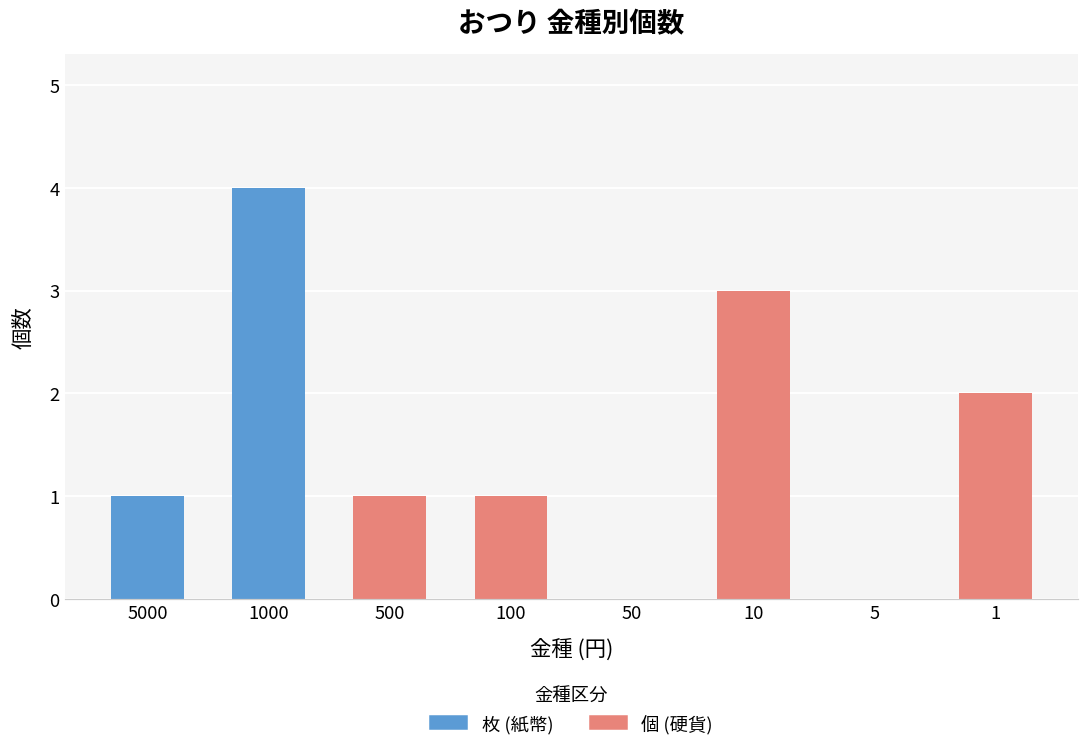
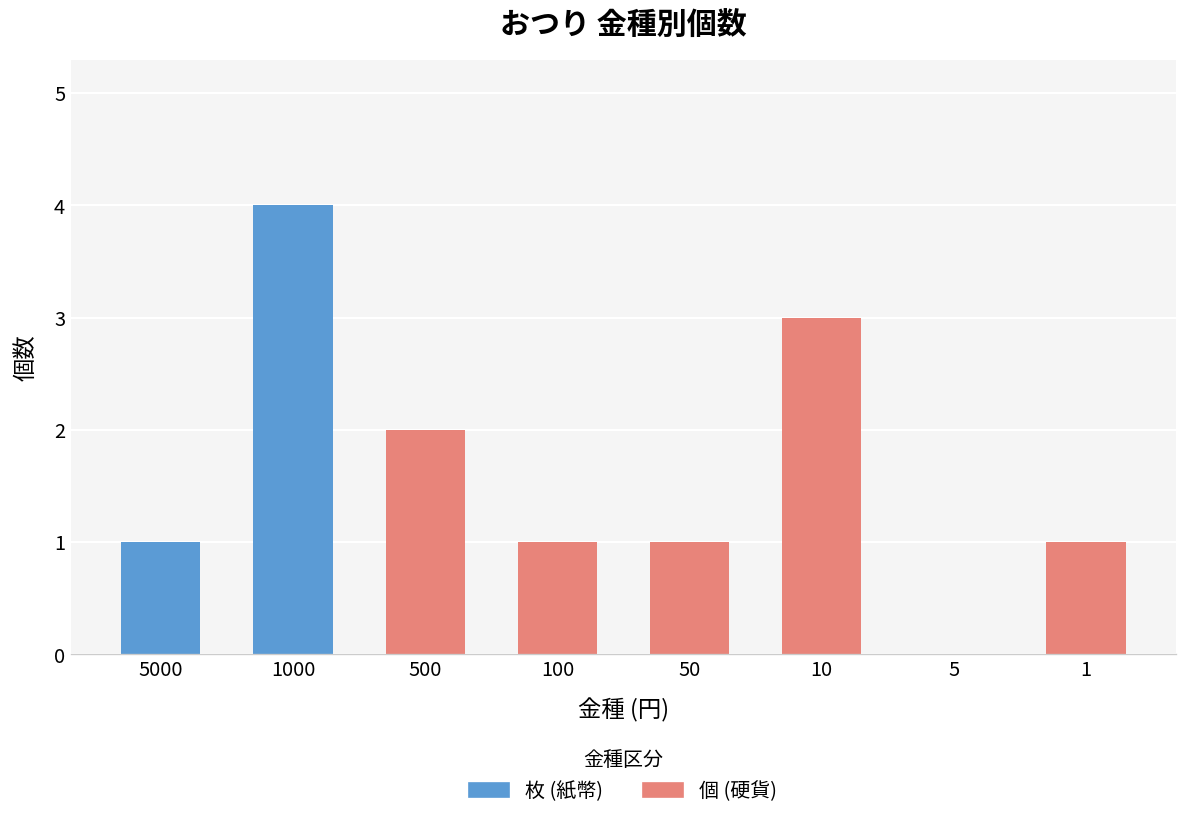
  {
    "5000": 1,
    "1000": 4,
-   "500": 1,
+   "500": 2,
    "100": 1,
-   "50": 0,
+   "50": 1,
    "10": 3,
    "5": 0,
-   "1": 2
+   "1": 1
  }
